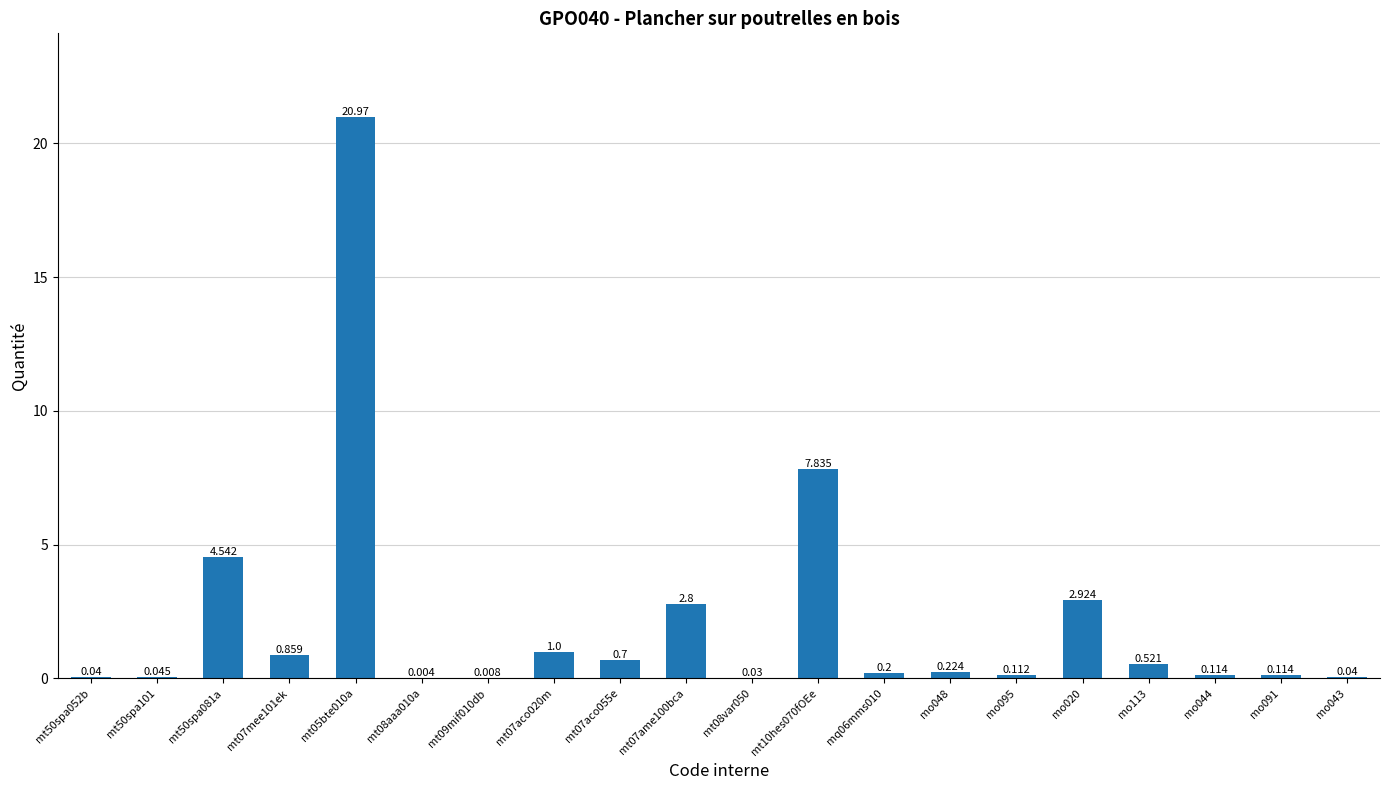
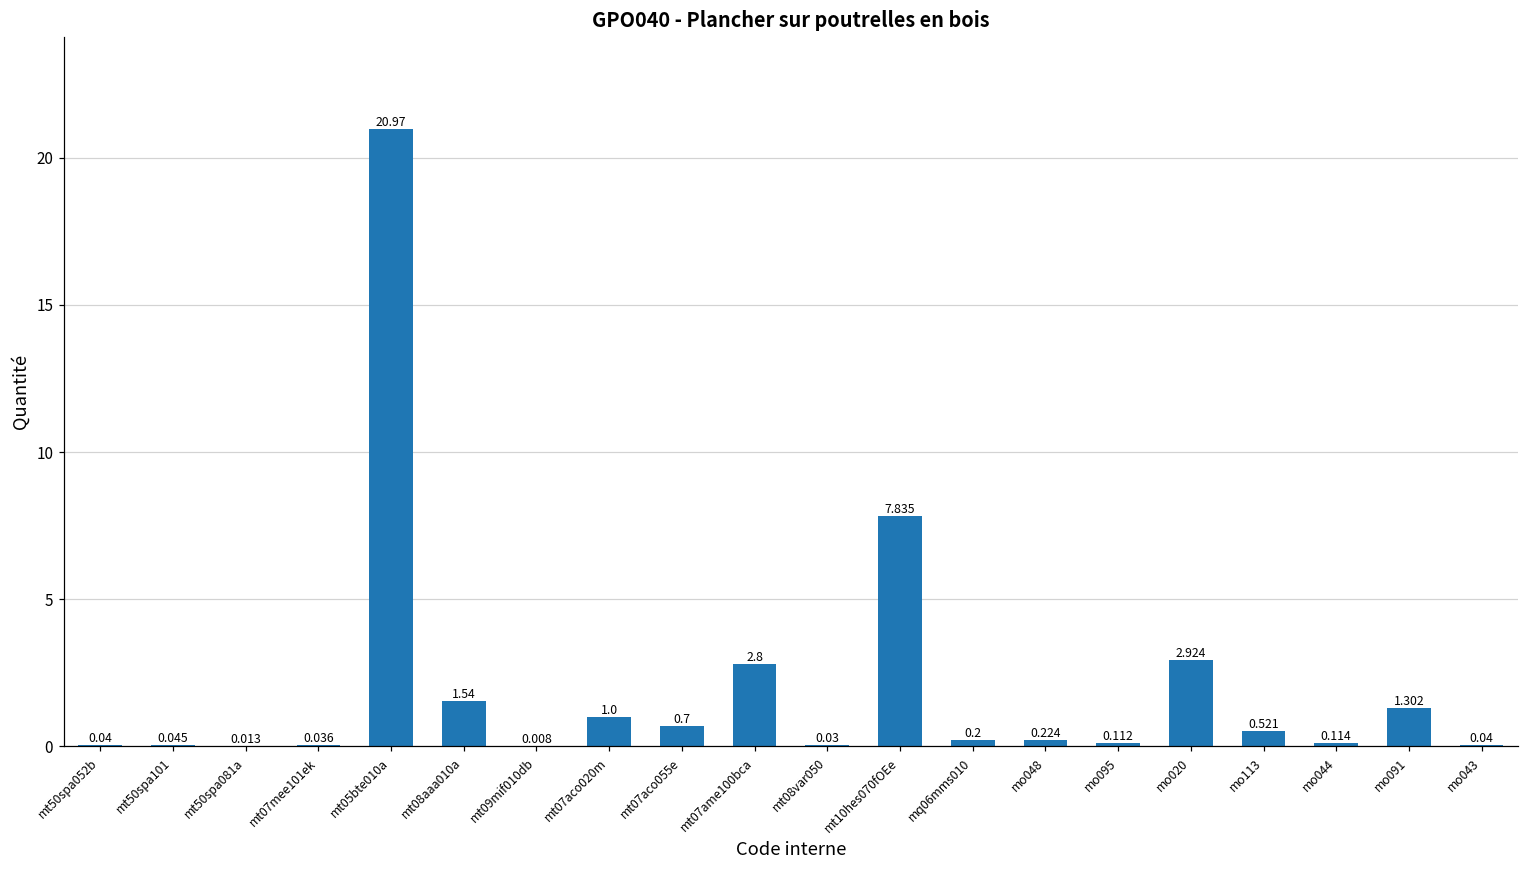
  {
    "mt50spa052b": 0.04,
    "mt50spa101": 0.045,
-   "mt50spa081a": 4.542,
-   "mt07mee101ek": 0.859,
+   "mt50spa081a": 0.013,
+   "mt07mee101ek": 0.036,
    "mt05bte010a": 20.97,
-   "mt08aaa010a": 0.004,
+   "mt08aaa010a": 1.54,
    "mt09mif010db": 0.008,
    "mt07aco020m": 1.0,
    "mt07aco055e": 0.7,
    "mt07ame100bca": 2.8,
    "mt08var050": 0.03,
    "mt10hes070fOEe": 7.835,
    "mq06mms010": 0.2,
    "mo048": 0.224,
    "mo095": 0.112,
    "mo020": 2.924,
    "mo113": 0.521,
    "mo044": 0.114,
-   "mo091": 0.114,
+   "mo091": 1.302,
    "mo043": 0.04
  }
